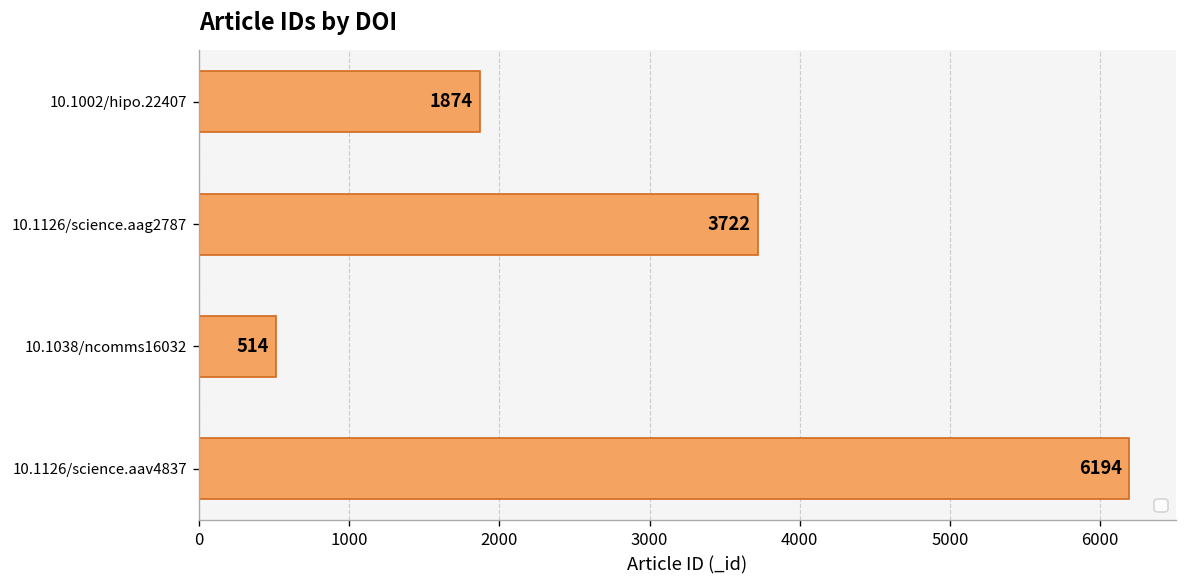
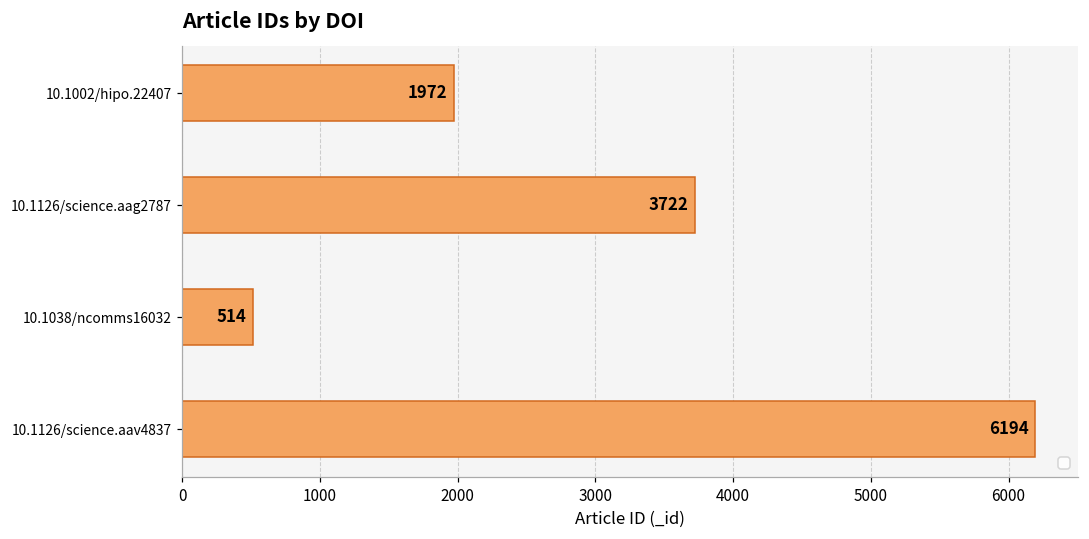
  {
-   "10.1002/hipo.22407": 1874,
+   "10.1002/hipo.22407": 1972,
    "10.1126/science.aag2787": 3722,
    "10.1038/ncomms16032": 514,
    "10.1126/science.aav4837": 6194
  }
